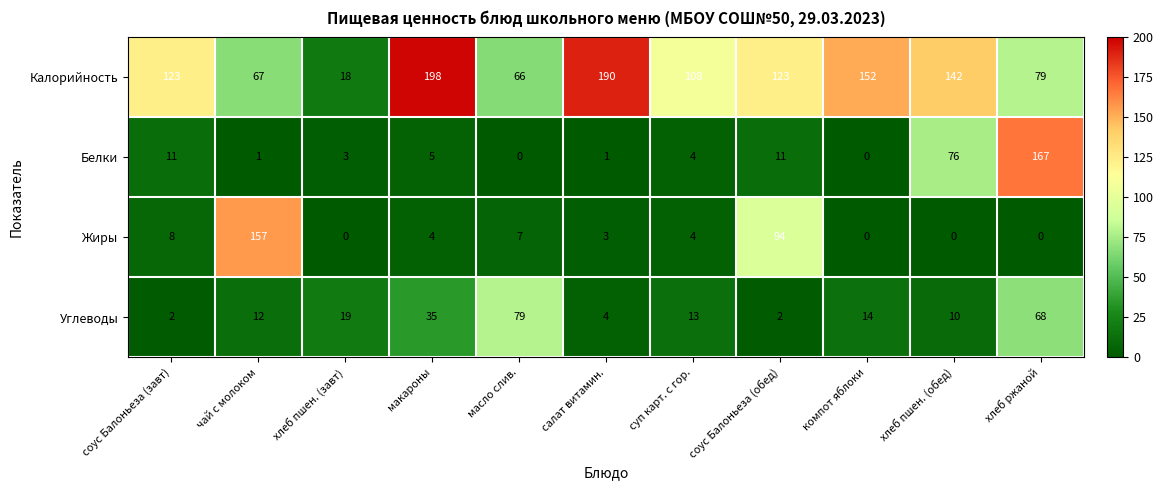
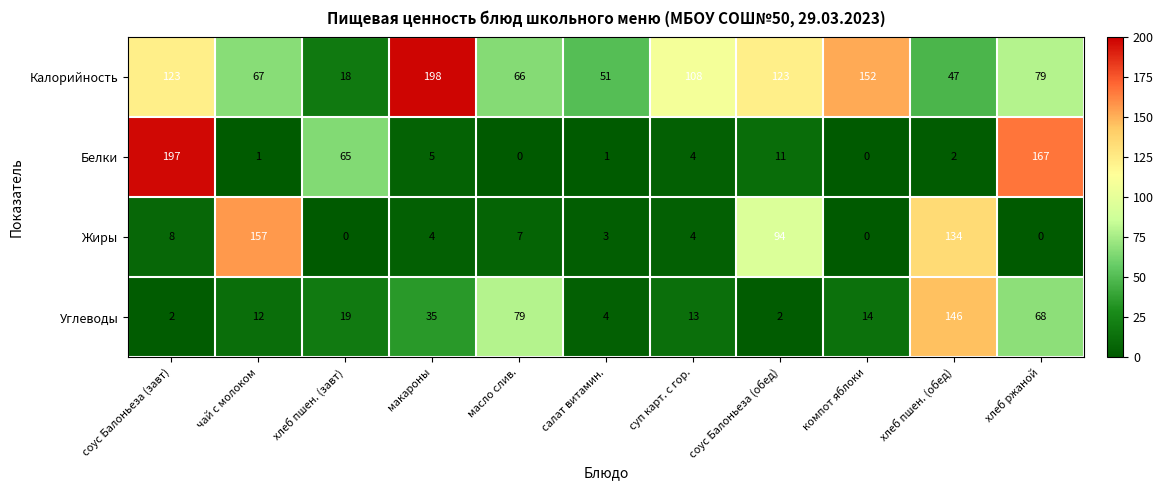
  {
    "Калорийность": {
      "соус Балоньеза (завт)": 123,
      "чай с молоком": 67,
      "хлеб пшен. (завт)": 18,
      "макароны": 198,
      "масло слив.": 66,
-     "салат витамин.": 190,
+     "салат витамин.": 51,
      "суп карт. с гор.": 108,
      "соус Балоньеза (обед)": 123,
      "компот яблоки": 152,
-     "хлеб пшен. (обед)": 142,
+     "хлеб пшен. (обед)": 47,
      "хлеб ржаной": 79
    },
    "Белки": {
-     "соус Балоньеза (завт)": 11,
+     "соус Балоньеза (завт)": 197,
      "чай с молоком": 1,
-     "хлеб пшен. (завт)": 3,
+     "хлеб пшен. (завт)": 65,
      "макароны": 5,
      "масло слив.": 0,
      "салат витамин.": 1,
      "суп карт. с гор.": 4,
      "соус Балоньеза (обед)": 11,
      "компот яблоки": 0,
-     "хлеб пшен. (обед)": 76,
+     "хлеб пшен. (обед)": 2,
      "хлеб ржаной": 167
    },
    "Жиры": {
      "соус Балоньеза (завт)": 8,
      "чай с молоком": 157,
      "хлеб пшен. (завт)": 0,
      "макароны": 4,
      "масло слив.": 7,
      "салат витамин.": 3,
      "суп карт. с гор.": 4,
      "соус Балоньеза (обед)": 94,
      "компот яблоки": 0,
-     "хлеб пшен. (обед)": 0,
+     "хлеб пшен. (обед)": 134,
      "хлеб ржаной": 0
    },
    "Углеводы": {
      "соус Балоньеза (завт)": 2,
      "чай с молоком": 12,
      "хлеб пшен. (завт)": 19,
      "макароны": 35,
      "масло слив.": 79,
      "салат витамин.": 4,
      "суп карт. с гор.": 13,
      "соус Балоньеза (обед)": 2,
      "компот яблоки": 14,
-     "хлеб пшен. (обед)": 10,
+     "хлеб пшен. (обед)": 146,
      "хлеб ржаной": 68
    }
  }
